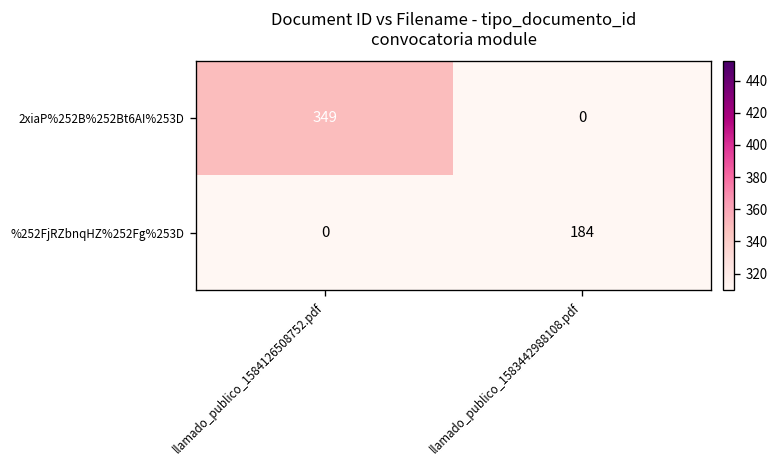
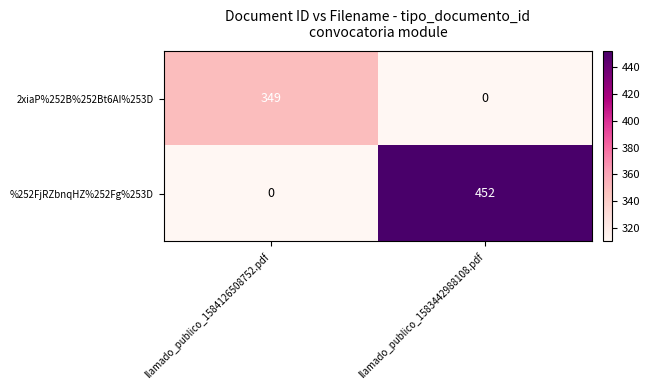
  {
    "2xiaP%252B%252Bt6AI%253D": {
      "llamado_publico_1584126508752.pdf": 349,
      "llamado_publico_1583442988108.pdf": 0
    },
    "%252FjRZbnqHZ%252Fg%253D": {
      "llamado_publico_1584126508752.pdf": 0,
-     "llamado_publico_1583442988108.pdf": 184
+     "llamado_publico_1583442988108.pdf": 452
    }
  }
